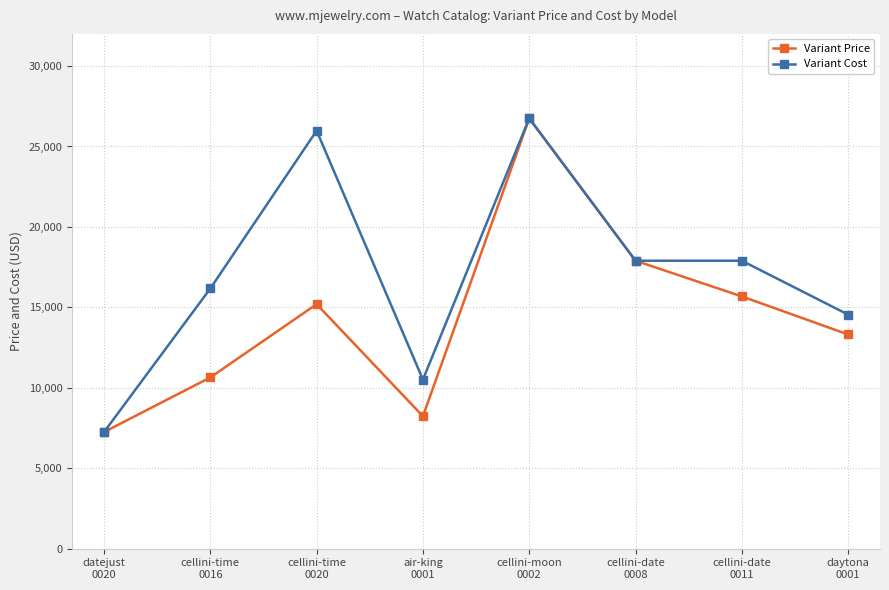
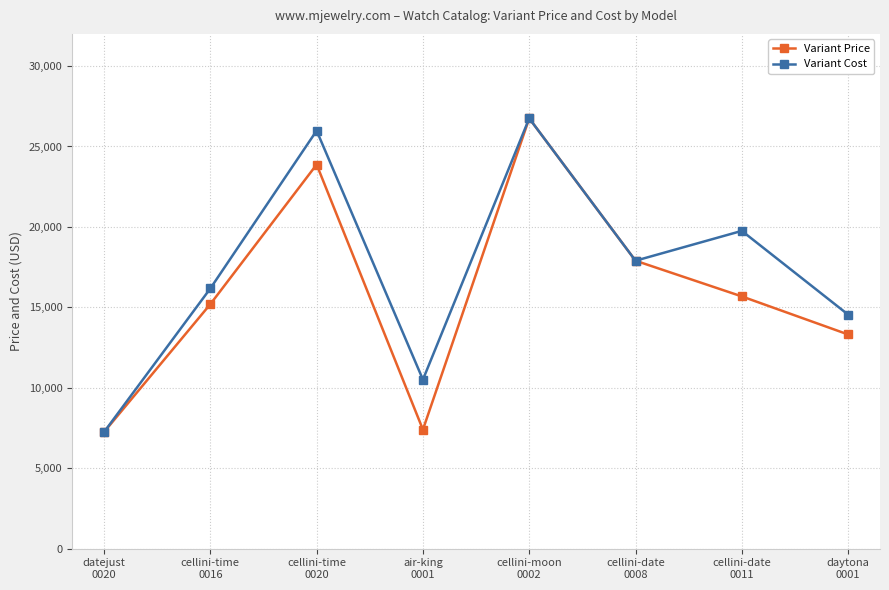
  {
    "Variant Price": {
-     "cellini-time 0016": "10,600",
-     "cellini-time 0020": "15,200",
-     "air-king 0001": "8,200",
+     "cellini-time 0016": "15,200",
+     "cellini-time 0020": "23,900",
+     "air-king 0001": "7,400",
      "cellini-date 0011": "15,700",
      "daytona 0001": "13,300"
    },
    "Variant Cost": {
      "cellini-time 0016": "16,200",
      "cellini-time 0020": "26,000",
      "air-king 0001": "10,500",
-     "cellini-date 0011": "17,900",
+     "cellini-date 0011": "19,800",
      "daytona 0001": "14,600"
    }
  }
